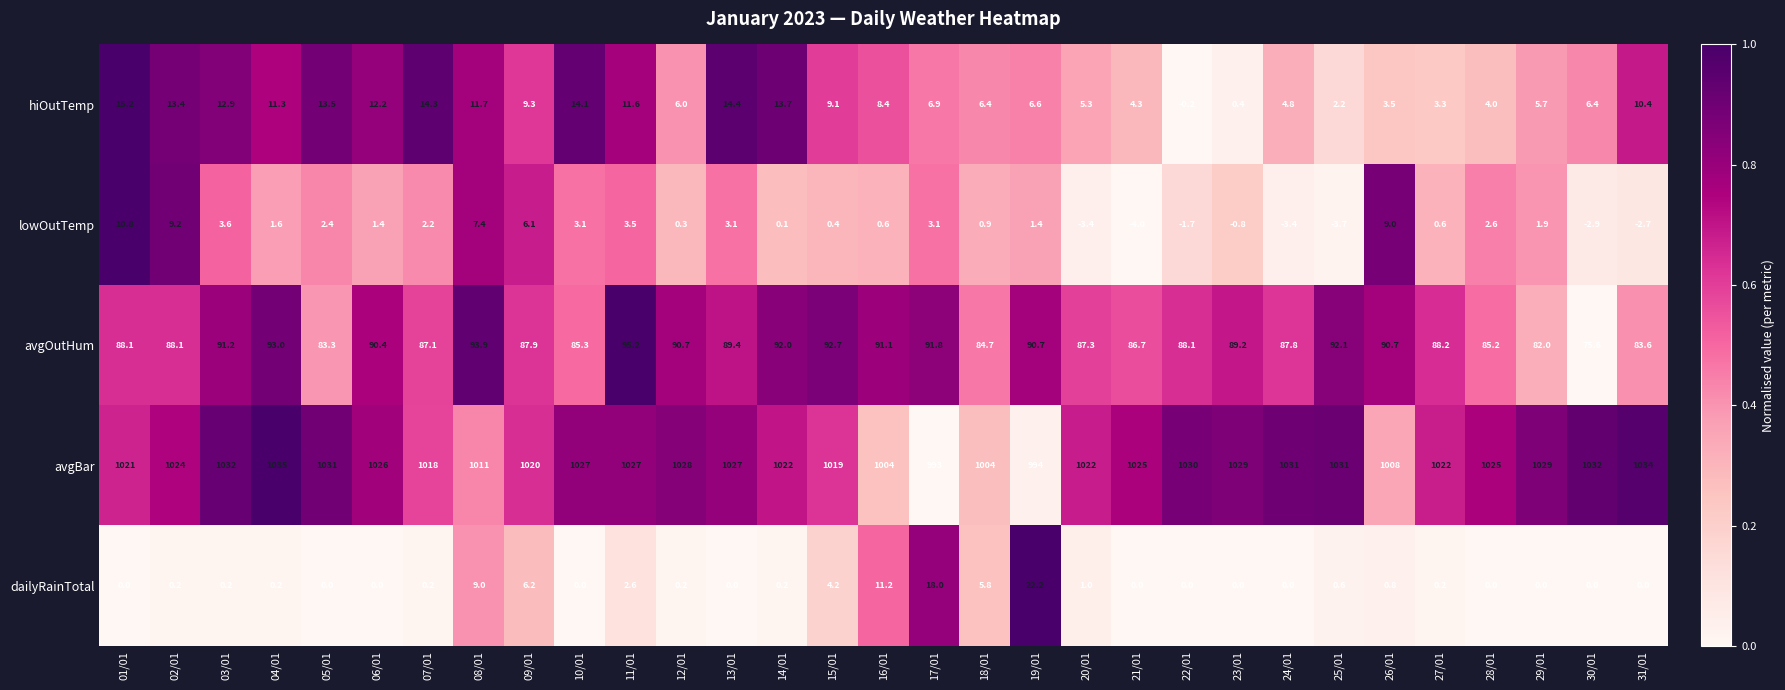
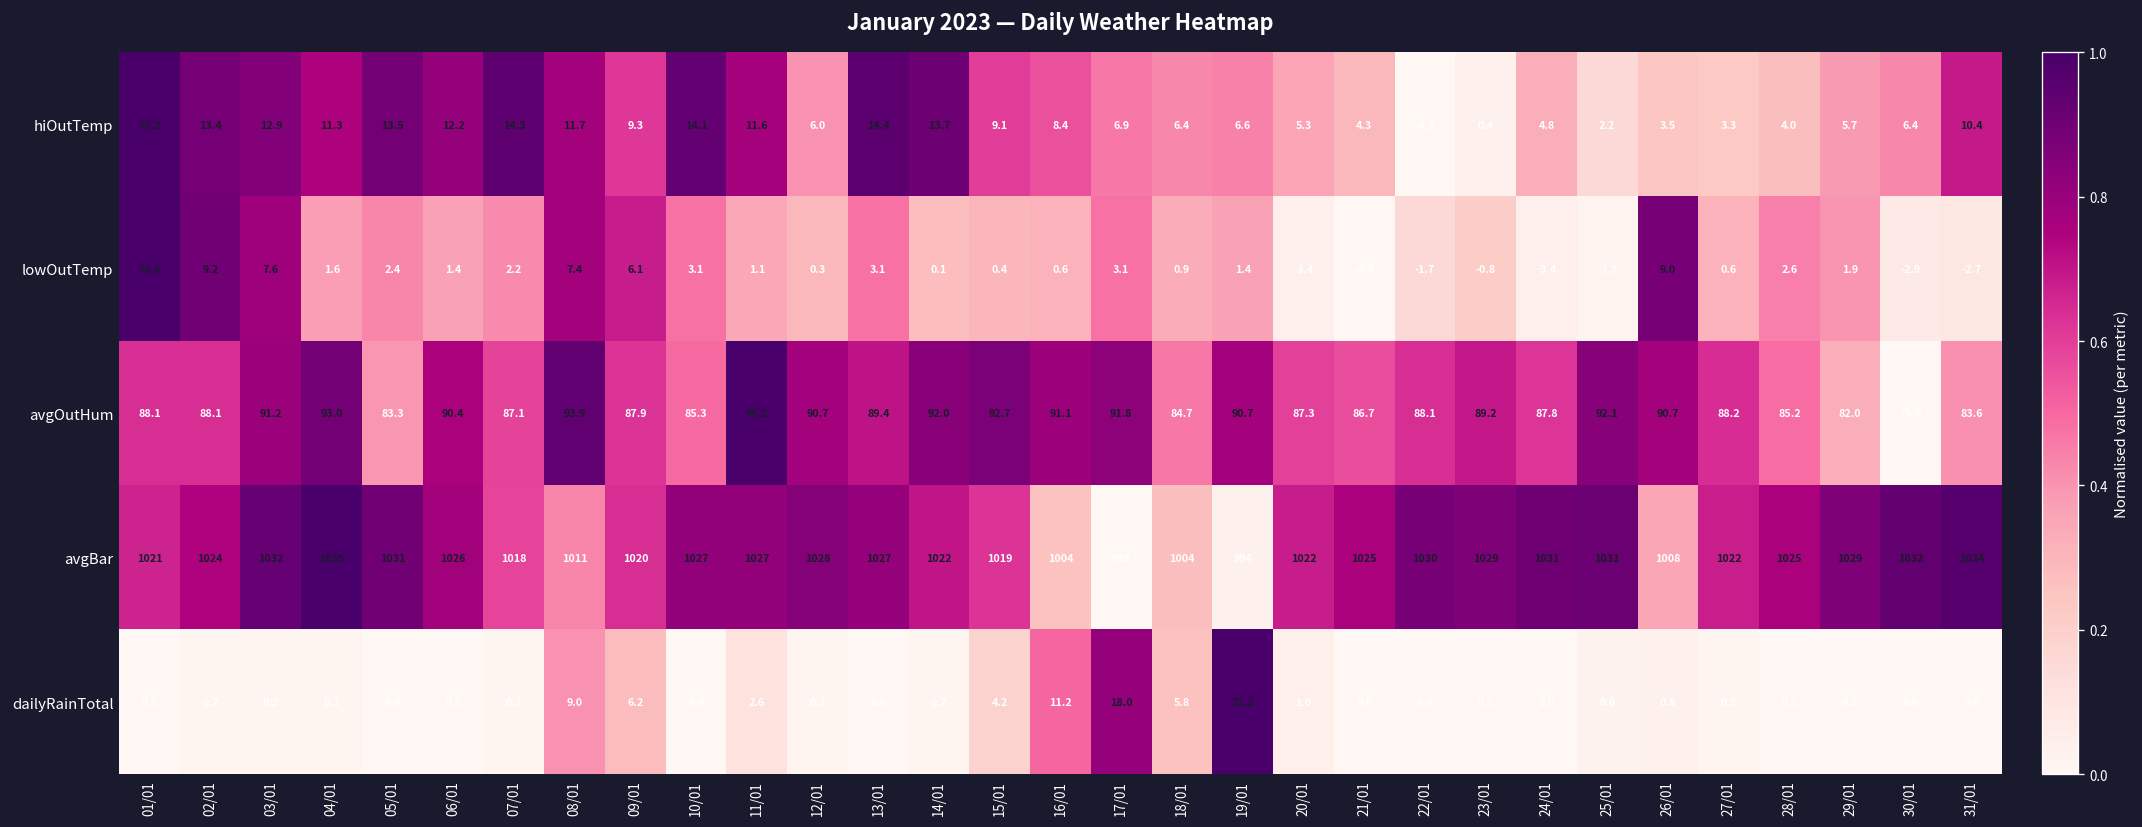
  {
    "hiOutTemp": {
      "01/01": 15.2,
      "02/01": 13.4,
      "03/01": 12.9,
      "04/01": 11.3,
      "05/01": 13.5,
      "06/01": 12.2,
      "07/01": 14.3,
      "08/01": 11.7,
      "09/01": 9.3,
      "10/01": 14.1,
      "11/01": 11.6,
      "12/01": 6.0,
      "13/01": 14.4,
      "14/01": 13.7,
      "15/01": 9.1,
      "16/01": 8.4,
      "17/01": 6.9,
      "18/01": 6.4,
      "19/01": 6.6,
      "20/01": 5.3,
      "21/01": 4.3,
      "24/01": 4.8,
      "26/01": 3.5,
      "27/01": 3.3,
      "28/01": 4.0,
      "29/01": 5.7,
      "30/01": 6.4,
      "31/01": 10.4
    },
    "lowOutTemp": {
      "01/01": 10.8,
      "02/01": 9.2,
-     "03/01": 3.6,
+     "03/01": 7.6,
      "04/01": 1.6,
      "05/01": 2.4,
      "06/01": 1.4,
      "07/01": 2.2,
      "08/01": 7.4,
      "09/01": 6.1,
      "10/01": 3.1,
-     "11/01": 3.5,
+     "11/01": 1.1,
      "12/01": 0.3,
      "13/01": 3.1,
      "14/01": 0.1,
      "15/01": 0.4,
      "16/01": 0.6,
      "17/01": 3.1,
      "18/01": 0.9,
      "19/01": 1.4,
      "23/01": -0.8,
      "26/01": 9.0,
      "27/01": 0.6,
      "28/01": 2.6,
      "29/01": 1.9
    },
    "avgOutHum": {
      "01/01": 88.1,
      "02/01": 88.1,
      "03/01": 91.2,
      "04/01": 93.0,
      "05/01": 83.3,
      "06/01": 90.4,
      "07/01": 87.1,
      "08/01": 93.9,
      "09/01": 87.9,
      "10/01": 85.3,
      "11/01": 95.2,
      "12/01": 90.7,
      "13/01": 89.4,
      "14/01": 92.0,
      "15/01": 92.7,
      "16/01": 91.1,
      "17/01": 91.8,
      "18/01": 84.7,
      "19/01": 90.7,
      "20/01": 87.3,
      "21/01": 86.7,
      "22/01": 88.1,
      "23/01": 89.2,
      "24/01": 87.8,
      "25/01": 92.1,
      "26/01": 90.7,
      "27/01": 88.2,
      "28/01": 85.2,
      "29/01": 82.0,
      "31/01": 83.6
    },
    "avgBar": {
      "01/01": 1021,
      "02/01": 1024,
      "03/01": 1032,
      "04/01": 1035,
      "05/01": 1031,
      "06/01": 1026,
      "07/01": 1018,
      "08/01": 1011,
      "09/01": 1020,
      "10/01": 1027,
      "11/01": 1027,
      "12/01": 1028,
      "13/01": 1027,
      "14/01": 1022,
      "15/01": 1019,
      "16/01": 1004,
      "18/01": 1004,
      "20/01": 1022,
      "21/01": 1025,
      "22/01": 1030,
      "23/01": 1029,
      "24/01": 1031,
      "25/01": 1031,
      "26/01": 1008,
      "27/01": 1022,
      "28/01": 1025,
      "29/01": 1029,
      "30/01": 1032,
      "31/01": 1034
    },
    "dailyRainTotal": {
      "08/01": 9.0,
      "09/01": 6.2,
      "15/01": 4.2,
      "16/01": 11.2,
      "17/01": 18.0,
      "18/01": 5.8,
      "19/01": 22.2
    }
  }
